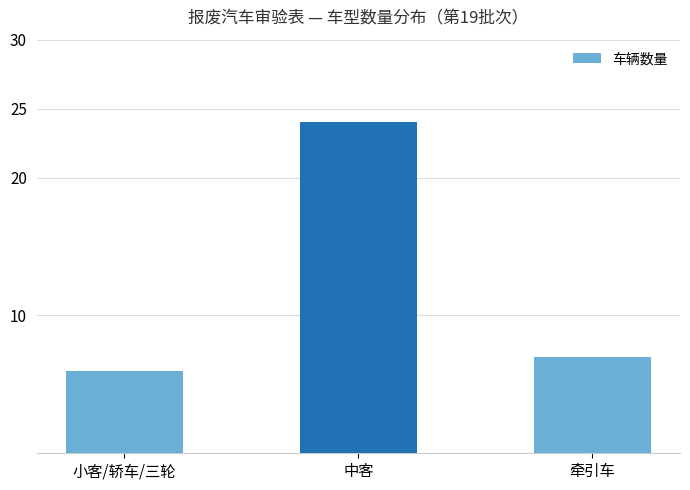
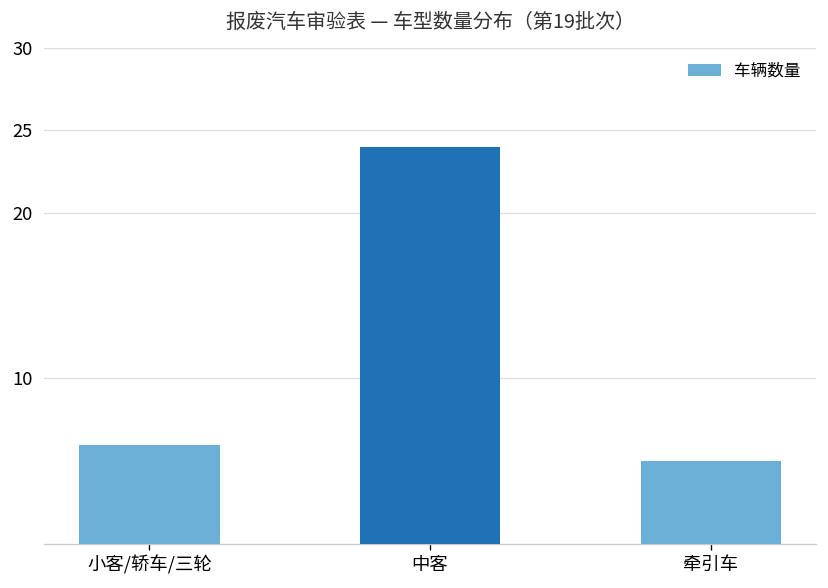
  {
    "小客/轿车/三轮": 6,
    "中客": 24,
-   "牵引车": 7
+   "牵引车": 5
  }
